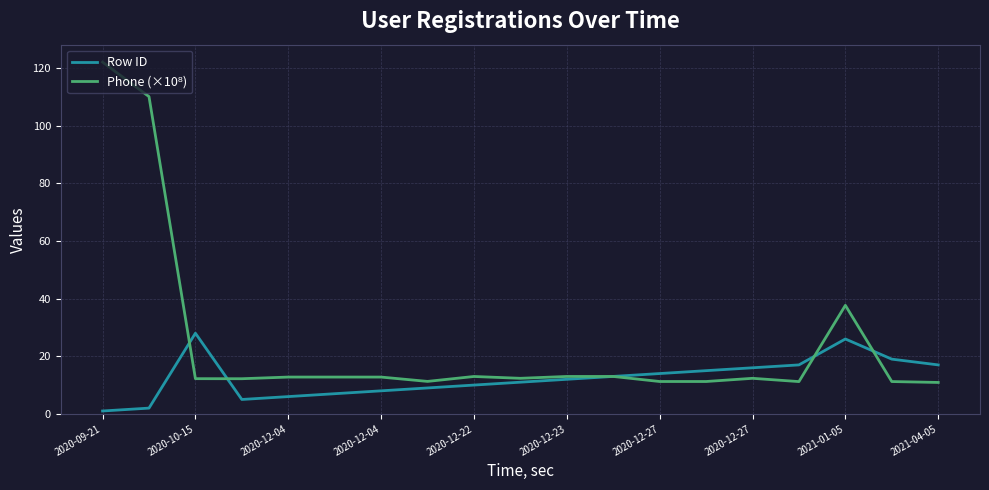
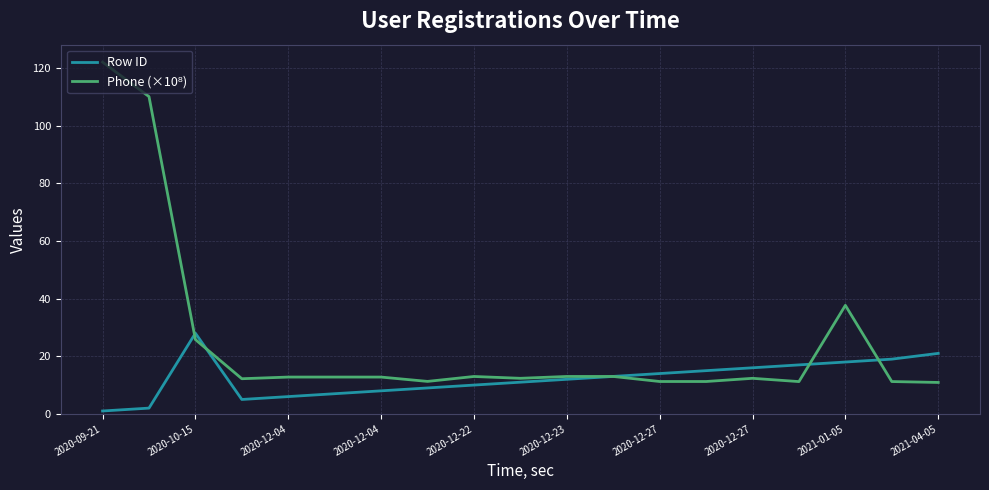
  {
    "Row ID": {
      "2020-09-21": 1,
      "2020-10-15": 28,
-     "2021-01-05": 26,
-     "2021-04-05": 17
+     "2021-01-05": 18,
+     "2021-04-05": 21
    },
    "Phone (×10⁸)": {
-     "2020-10-15": 12,
+     "2020-10-15": 26,
      "2021-01-05": 38,
      "2021-04-05": 11
    }
  }
